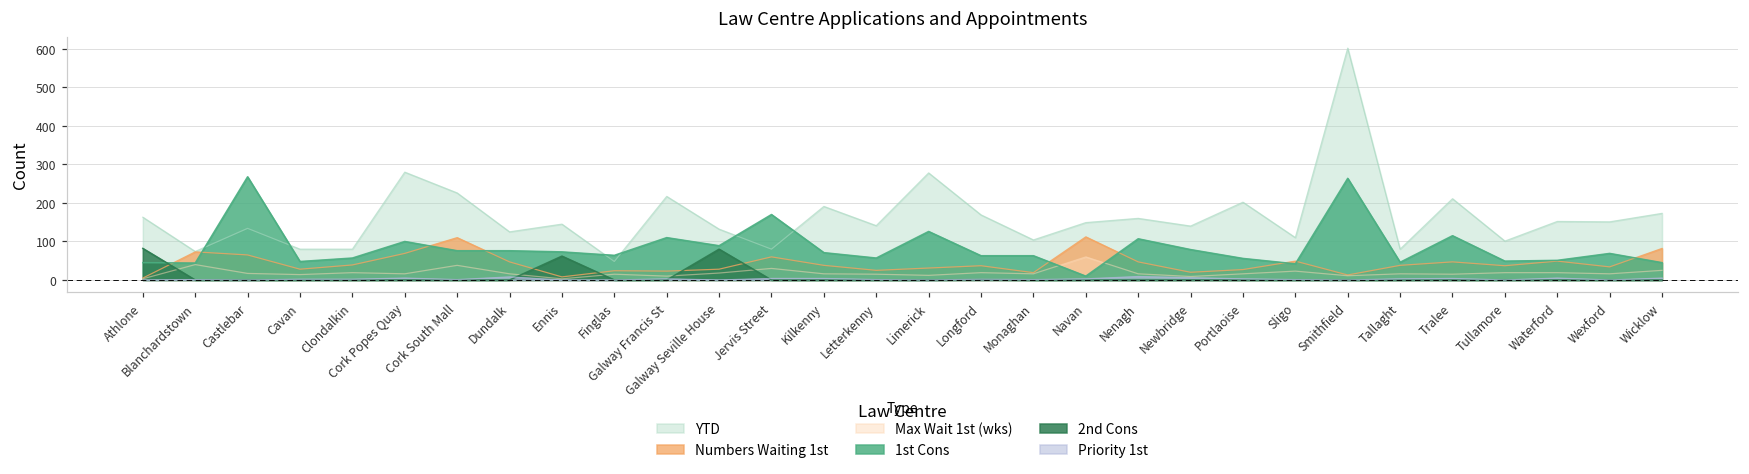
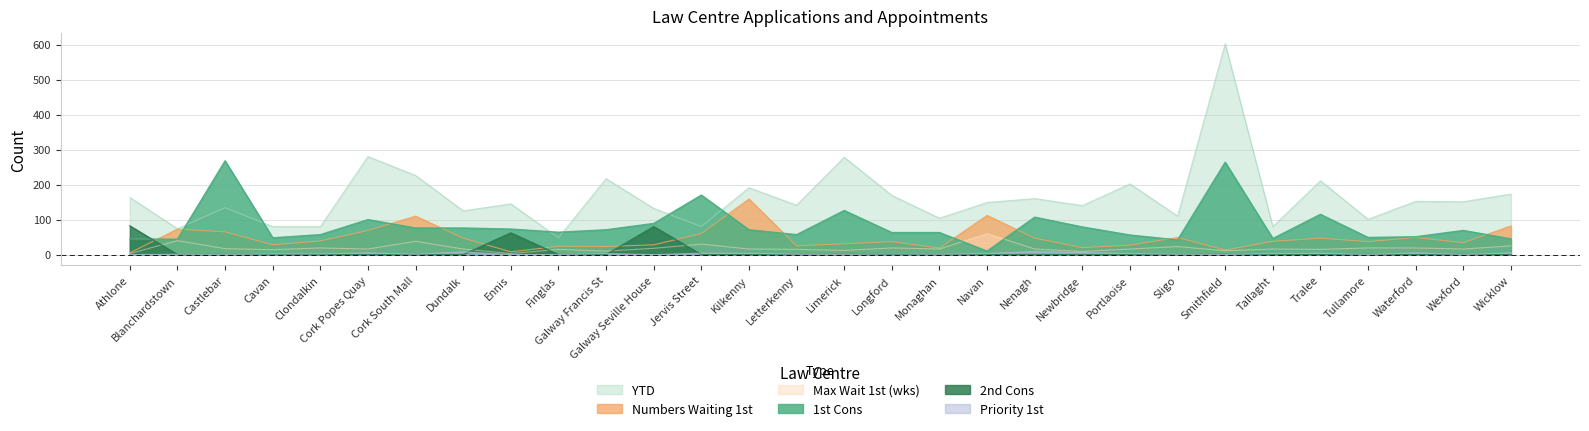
  {
    "Numbers Waiting 1st": {
      "Castlebar": 70,
      "Cavan": 30,
      "Clondalkin": 40,
      "Cork Popes Quay": 70,
      "Cork South Mall": 110,
      "Dundalk": 50,
      "Finglas": 20,
      "Galway Francis St": 20,
      "Galway Seville House": 30,
      "Jervis Street": 60,
-     "Kilkenny": 40,
+     "Kilkenny": 160,
      "Letterkenny": 30,
      "Limerick": 30,
      "Longford": 40,
      "Navan": 110,
      "Nenagh": 50,
      "Newbridge": 20,
      "Portlaoise": 30,
      "Tallaght": 40,
      "Tralee": 50,
      "Tullamore": 40,
      "Wexford": 30,
      "Wicklow": 80
    },
    "1st Cons": {
      "Athlone": 50,
      "Castlebar": 270,
      "Cavan": 50,
      "Clondalkin": 60,
      "Cork Popes Quay": 100,
      "Cork South Mall": 80,
      "Dundalk": 80,
      "Ennis": 70,
      "Finglas": 60,
-     "Galway Francis St": 110,
+     "Galway Francis St": 70,
      "Galway Seville House": 90,
      "Jervis Street": 170,
      "Kilkenny": 70,
      "Letterkenny": 60,
      "Limerick": 130,
      "Longford": 60,
      "Monaghan": 60,
      "Nenagh": 110,
      "Newbridge": 80,
      "Portlaoise": 60,
      "Smithfield": 260,
      "Tallaght": 50,
      "Tralee": 120,
      "Tullamore": 50,
      "Wexford": 70,
      "Wicklow": 50
    },
    "2nd Cons": {
      "Athlone": 80,
      "Dundalk": 0,
      "Ennis": 60,
      "Galway Seville House": 80,
      "Nenagh": 0
    }
  }
